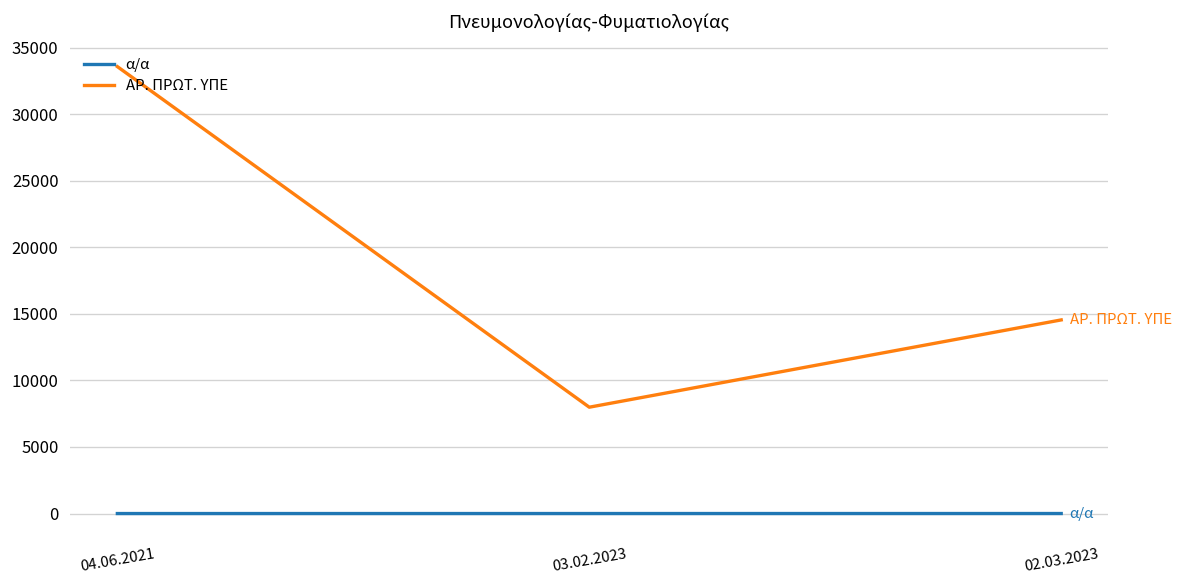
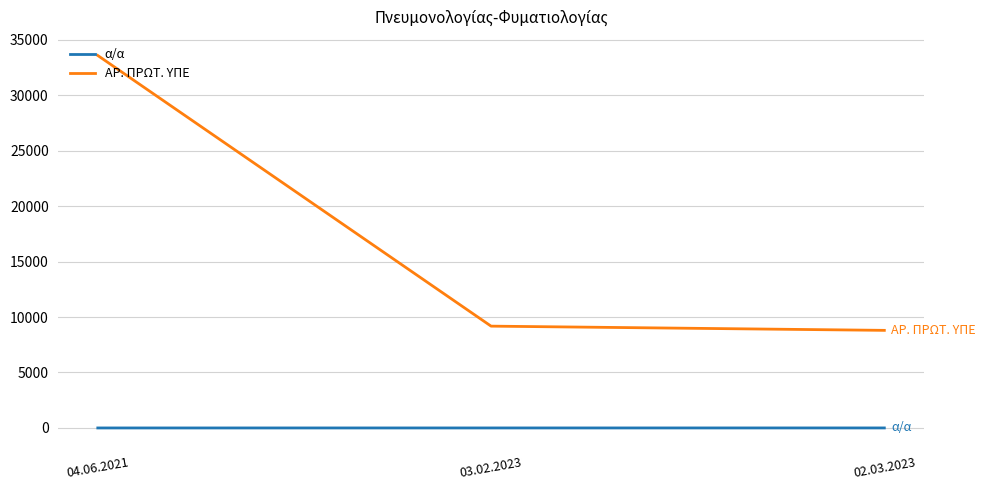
  {
    "α/α": {
      "04.06.2021": 0,
      "03.02.2023": 0,
      "02.03.2023": 0
    },
    "ΑΡ. ΠΡΩΤ. ΥΠΕ": {
      "04.06.2021": 33600,
-     "03.02.2023": 8000,
-     "02.03.2023": 14500
+     "03.02.2023": 9200,
+     "02.03.2023": 8800
    }
  }
